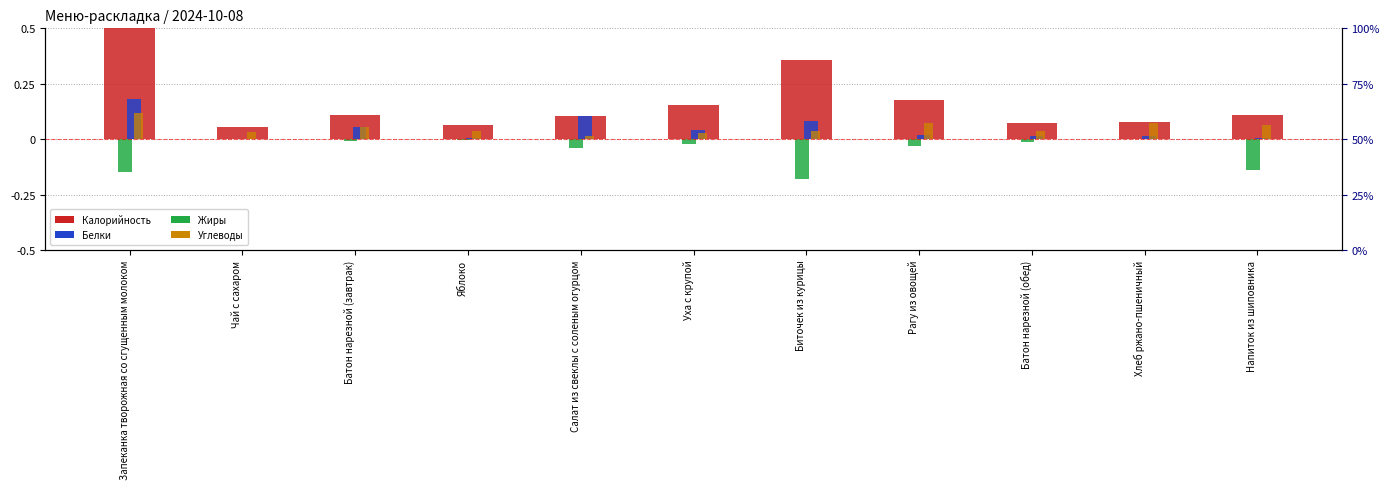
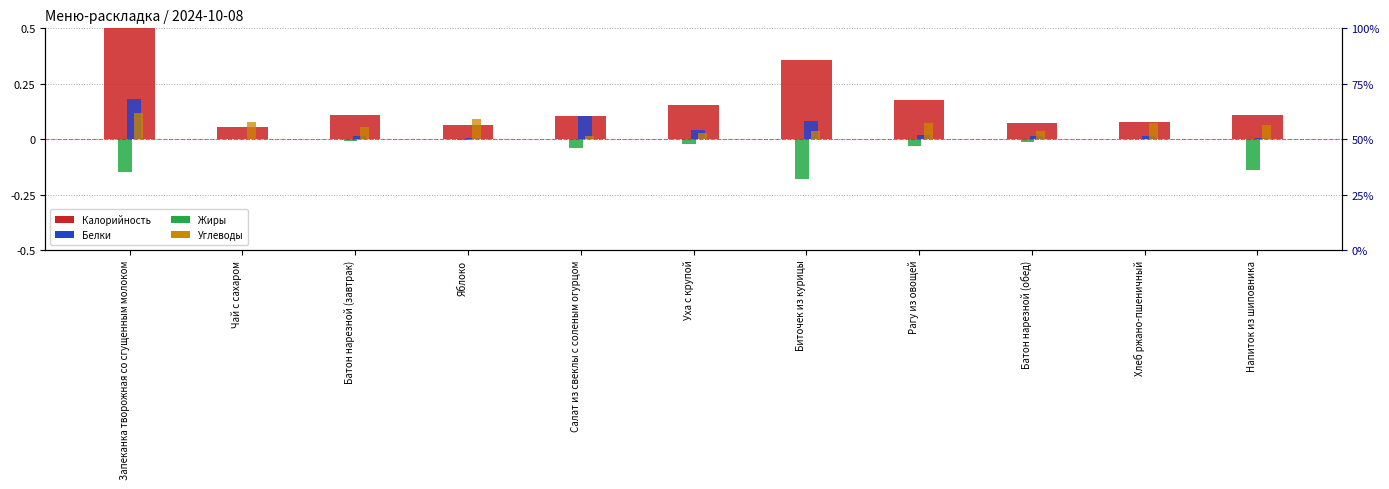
  {
    "Калорийность": {
      "Запеканка творожная со сгущенным молоком": 0.50,
      "Чай с сахаром": 0.05,
      "Батон нарезной (завтрак)": 0.11,
      "Яблоко": 0.06,
      "Салат из свеклы с соленым огурцом": 0.10,
      "Уха с крупой": 0.15,
      "Биточек из курицы": 0.36,
      "Рагу из овощей": 0.18,
      "Батон нарезной (обед)": 0.07,
      "Хлеб ржано-пшеничный": 0.08,
      "Напиток из шиповника": 0.11
    },
    "Белки": {
-     "Батон нарезной (завтрак)": 0.06,
+     "Батон нарезной (завтрак)": 0.02,
      "Салат из свеклы с соленым огурцом": 0.10
    },
    "Жиры": {
      "Запеканка творожная со сгущенным молоком": -0.15,
      "Салат из свеклы с соленым огурцом": -0.04,
      "Уха с крупой": -0.02,
      "Биточек из курицы": -0.18,
      "Рагу из овощей": -0.03,
      "Хлеб ржано-пшеничный": 0.00,
      "Напиток из шиповника": -0.14
    },
    "Углеводы": {
-     "Чай с сахаром": 0.03,
-     "Яблоко": 0.03,
+     "Чай с сахаром": 0.08,
+     "Яблоко": 0.09,
      "Хлеб ржано-пшеничный": 0.07
    }
  }
